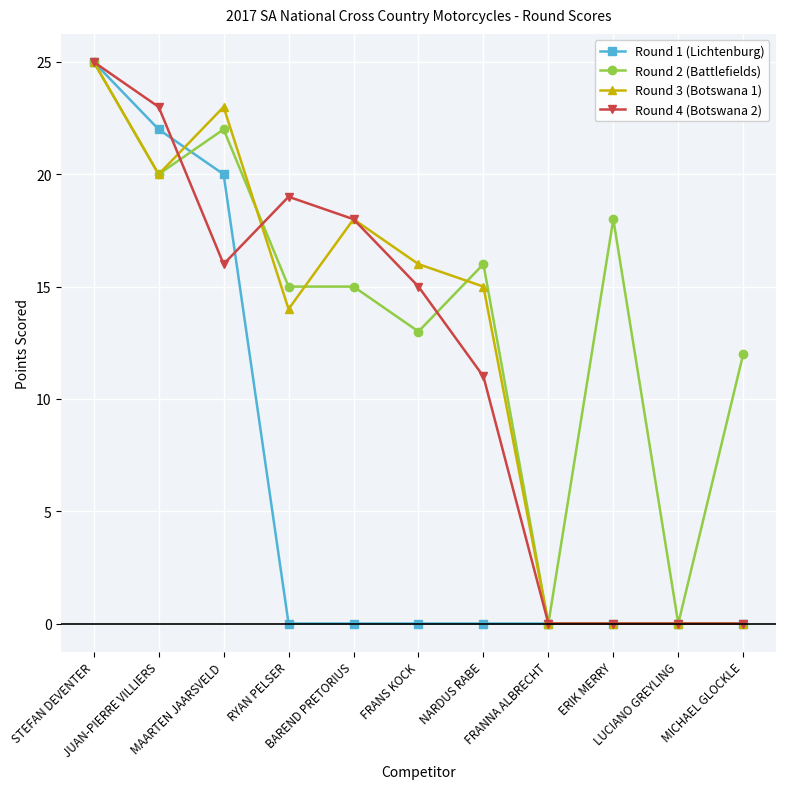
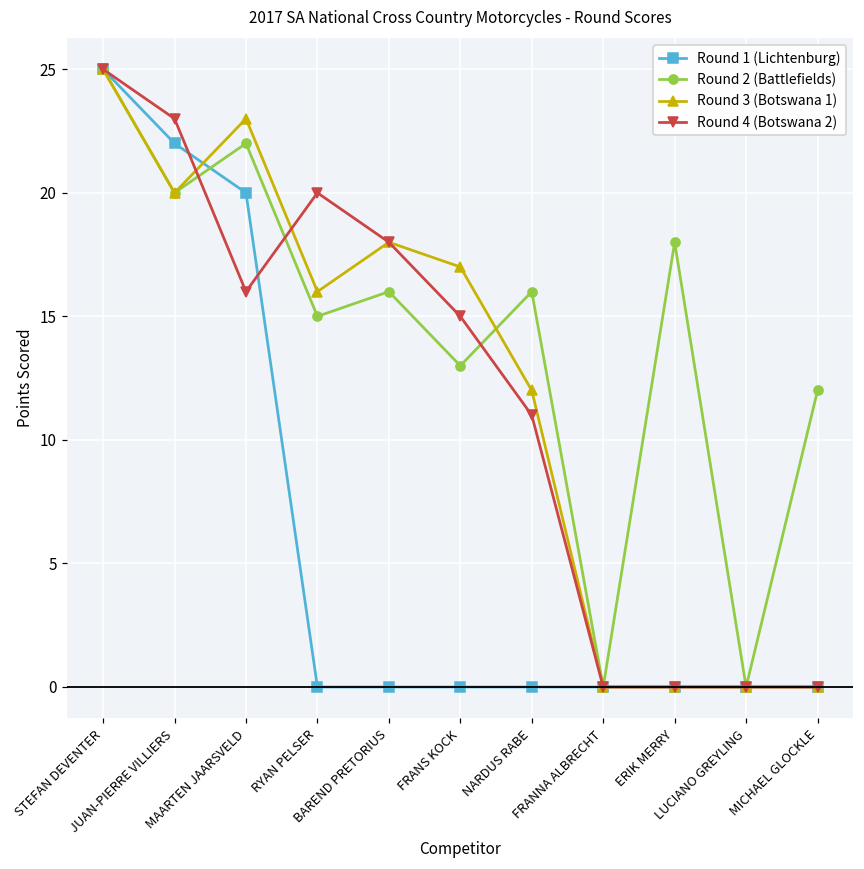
  {
    "Round 1 (Lichtenburg)": {
      "JUAN-PIERRE VILLIERS": 22,
      "MAARTEN JAARSVELD": 20,
      "RYAN PELSER": 0,
      "BAREND PRETORIUS": 0,
      "FRANS KOCK": 0,
      "NARDUS RABE": 0
    },
    "Round 2 (Battlefields)": {
      "MAARTEN JAARSVELD": 22,
      "RYAN PELSER": 15,
-     "BAREND PRETORIUS": 15,
+     "BAREND PRETORIUS": 16,
      "FRANS KOCK": 13,
      "NARDUS RABE": 16,
      "ERIK MERRY": 18,
      "MICHAEL GLOCKLE": 12
    },
    "Round 3 (Botswana 1)": {
      "MAARTEN JAARSVELD": 23,
-     "RYAN PELSER": 14,
-     "FRANS KOCK": 16,
-     "NARDUS RABE": 15
+     "RYAN PELSER": 16,
+     "FRANS KOCK": 17,
+     "NARDUS RABE": 12
    },
    "Round 4 (Botswana 2)": {
      "JUAN-PIERRE VILLIERS": 23,
      "MAARTEN JAARSVELD": 16,
-     "RYAN PELSER": 19,
+     "RYAN PELSER": 20,
      "FRANS KOCK": 15,
      "NARDUS RABE": 11
    }
  }
